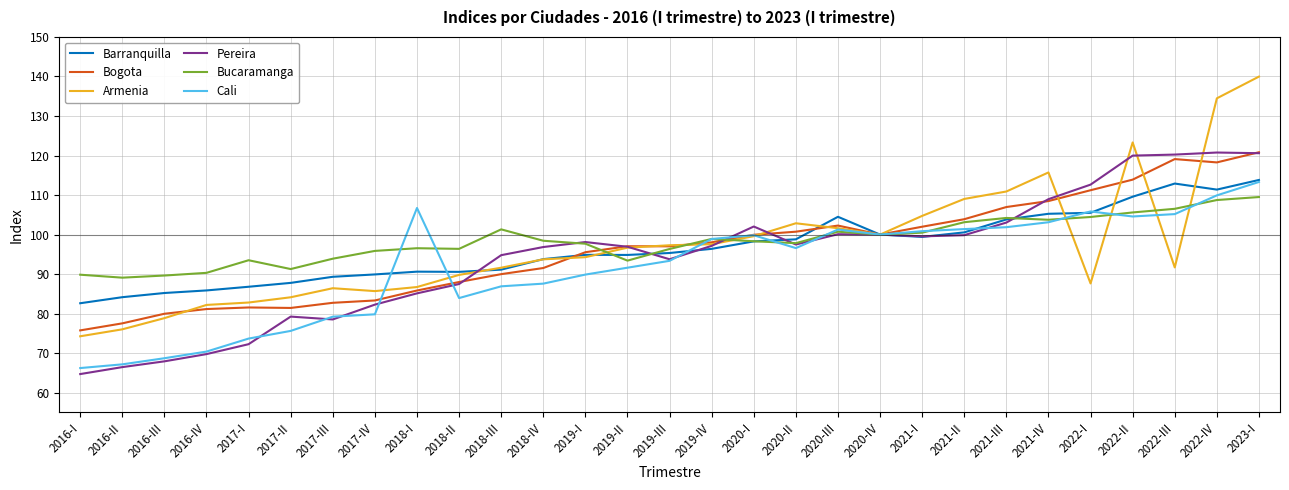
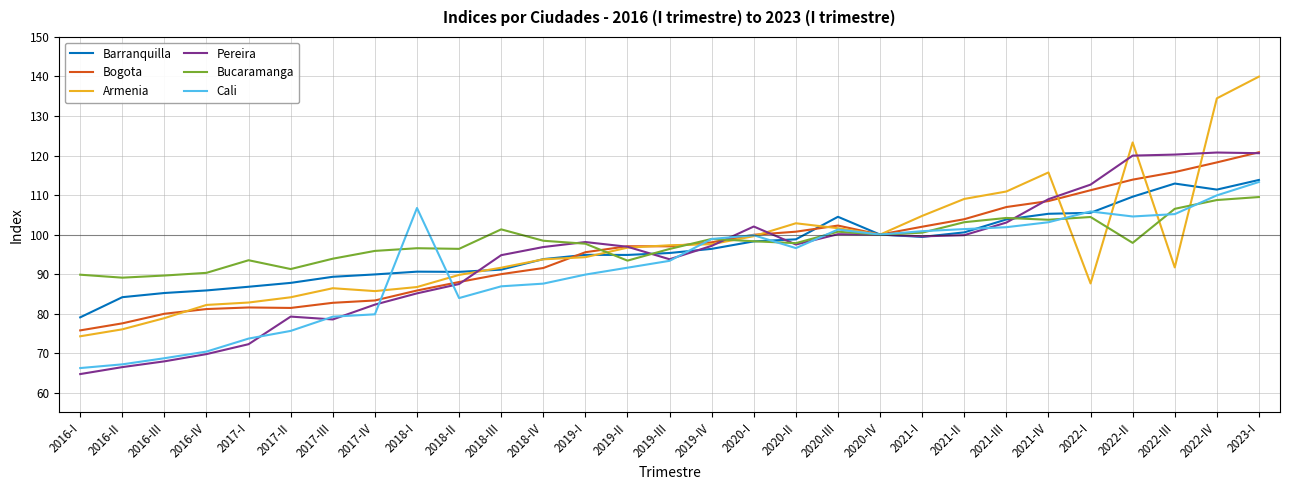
  {
    "Barranquilla": {
-     "2016-I": 83,
+     "2016-I": 79,
      "2016-II": 84,
      "2016-III": 85,
      "2016-IV": 86,
      "2017-I": 87,
      "2017-II": 88,
      "2017-III": 89,
      "2017-IV": 90,
      "2018-I": 91,
      "2018-II": 91,
      "2019-II": 95,
      "2019-III": 95,
      "2019-IV": 96,
      "2020-II": 99,
      "2020-III": 105,
      "2021-II": 101,
      "2021-IV": 105,
      "2022-II": 110,
      "2022-III": 113,
      "2022-IV": 111
    },
    "Bogota": {
      "2016-I": 76,
      "2016-II": 78,
      "2016-III": 80,
      "2016-IV": 81,
      "2017-I": 82,
      "2017-II": 81,
      "2017-III": 83,
      "2017-IV": 83,
      "2018-I": 86,
      "2018-III": 90,
      "2018-IV": 92,
      "2019-I": 96,
      "2020-II": 101,
      "2020-III": 102,
      "2021-I": 102,
      "2021-II": 104,
      "2021-III": 107,
      "2022-I": 111,
      "2022-II": 114,
-     "2022-III": 119,
+     "2022-III": 116,
      "2022-IV": 118
    },
    "Armenia": {
      "2016-I": 74,
      "2016-II": 76,
      "2016-III": 79,
      "2016-IV": 82,
      "2017-I": 83,
      "2017-II": 84,
      "2017-III": 86,
      "2017-IV": 86,
      "2018-I": 87,
      "2018-II": 90,
      "2020-II": 103,
      "2021-I": 105,
      "2021-II": 109,
      "2021-III": 111,
      "2021-IV": 116,
      "2022-I": 88,
      "2022-II": 123,
      "2022-III": 92,
      "2022-IV": 134,
      "2023-I": 140
    },
    "Pereira": {
      "2016-I": 65,
      "2016-II": 66,
      "2016-III": 68,
      "2017-I": 72,
      "2017-II": 79,
      "2017-III": 79,
      "2017-IV": 82,
      "2018-I": 85,
      "2018-III": 95,
      "2018-IV": 97,
      "2020-I": 102,
      "2021-II": 100,
      "2021-III": 103,
      "2022-I": 113,
      "2022-II": 120,
      "2022-III": 120,
      "2022-IV": 121
    },
    "Bucaramanga": {
      "2016-I": 90,
      "2016-II": 89,
      "2016-III": 90,
      "2016-IV": 90,
      "2017-I": 94,
      "2017-II": 91,
      "2017-III": 94,
      "2017-IV": 96,
      "2018-I": 97,
      "2018-II": 96,
      "2018-III": 101,
      "2018-IV": 98,
      "2019-II": 93,
      "2019-III": 96,
      "2021-II": 103,
      "2022-I": 104,
-     "2022-II": 106,
+     "2022-II": 98,
      "2022-III": 107,
      "2022-IV": 109,
      "2023-I": 110
    },
    "Cali": {
      "2016-I": 66,
      "2016-II": 67,
      "2016-III": 69,
      "2017-I": 74,
      "2017-II": 76,
      "2017-III": 79,
      "2017-IV": 80,
      "2018-I": 107,
      "2018-II": 84,
      "2018-III": 87,
      "2018-IV": 88,
      "2019-I": 90,
      "2019-II": 92,
      "2020-II": 97,
      "2021-II": 101,
      "2021-III": 102,
      "2022-II": 105,
      "2022-III": 105,
      "2022-IV": 110
    }
  }
